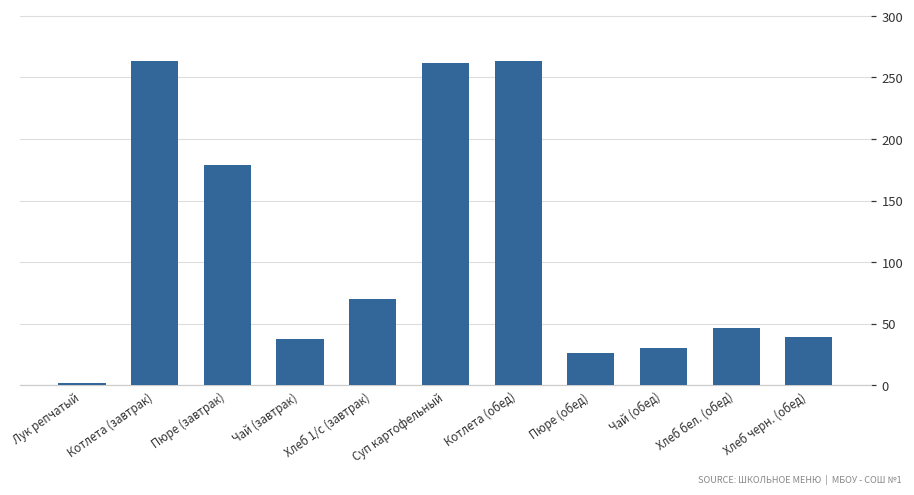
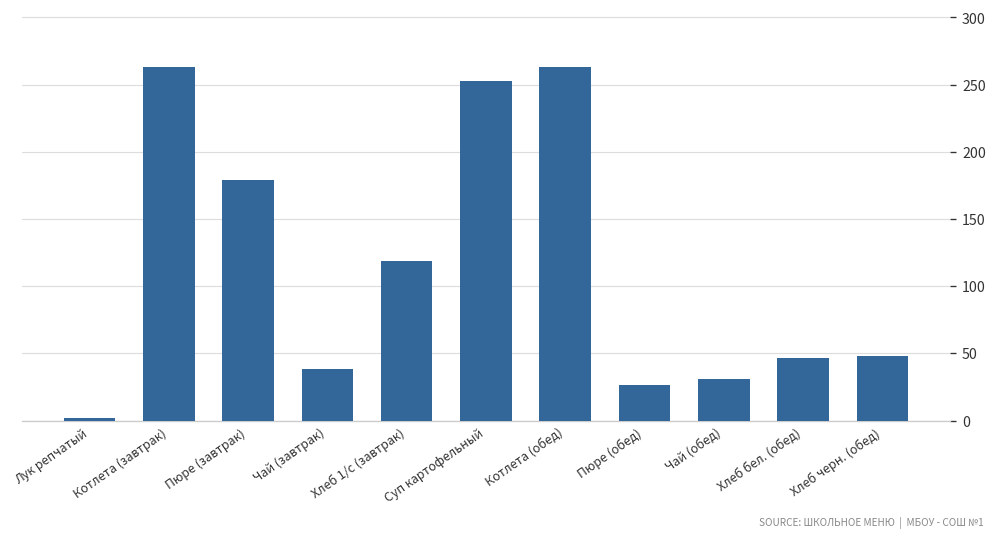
  {
    "Котлета (завтрак)": 263,
    "Пюре (завтрак)": 179,
    "Чай (завтрак)": 38,
-   "Хлеб 1/с (завтрак)": 70,
-   "Суп картофельный": 262,
+   "Хлеб 1/с (завтрак)": 119,
+   "Суп картофельный": 253,
    "Котлета (обед)": 263,
    "Пюре (обед)": 27,
    "Чай (обед)": 31,
    "Хлеб бел. (обед)": 47,
-   "Хлеб черн. (обед)": 40
+   "Хлеб черн. (обед)": 48
  }
